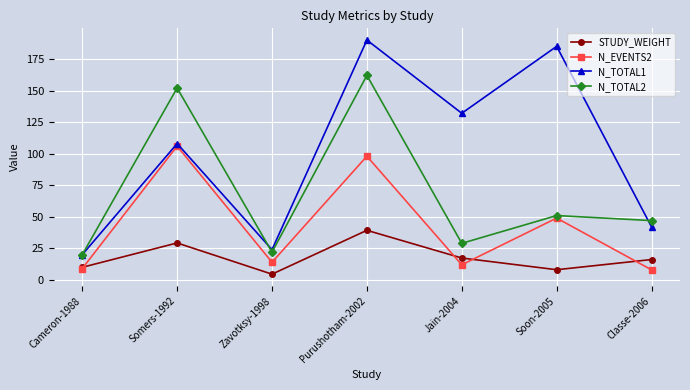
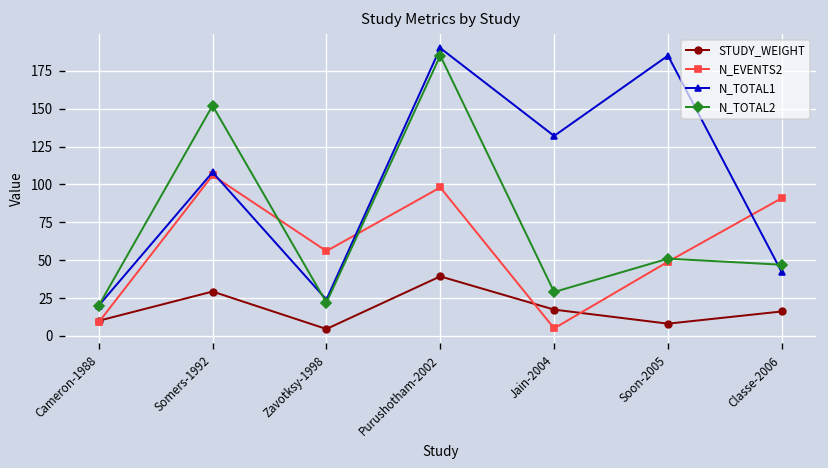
  {
    "STUDY_WEIGHT": {
      "Somers-1992": 29,
      "Zavotksy-1998": 5,
      "Purushotham-2002": 39,
      "Jain-2004": 17,
      "Soon-2005": 8,
      "Classe-2006": 16
    },
    "N_EVENTS2": {
-     "Zavotksy-1998": 14,
+     "Zavotksy-1998": 56,
      "Purushotham-2002": 98,
-     "Jain-2004": 12,
-     "Classe-2006": 8
+     "Jain-2004": 5,
+     "Classe-2006": 91
    },
    "N_TOTAL1": {
      "Zavotksy-1998": 24,
      "Purushotham-2002": 190,
      "Jain-2004": 132,
      "Soon-2005": 185,
      "Classe-2006": 42
    },
    "N_TOTAL2": {
      "Somers-1992": 152,
      "Zavotksy-1998": 22,
-     "Purushotham-2002": 162,
+     "Purushotham-2002": 185,
      "Jain-2004": 29,
      "Classe-2006": 47
    }
  }
